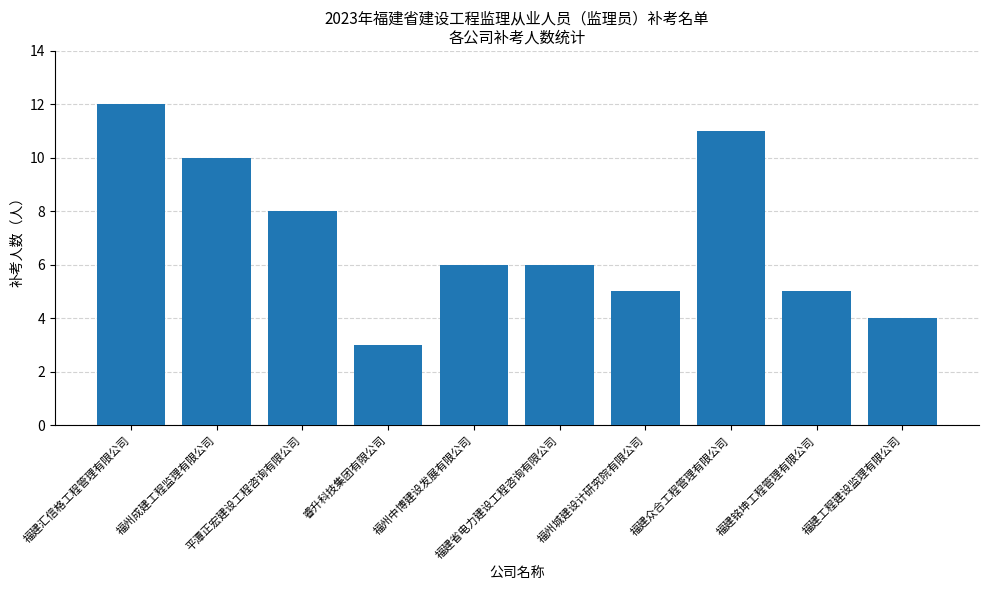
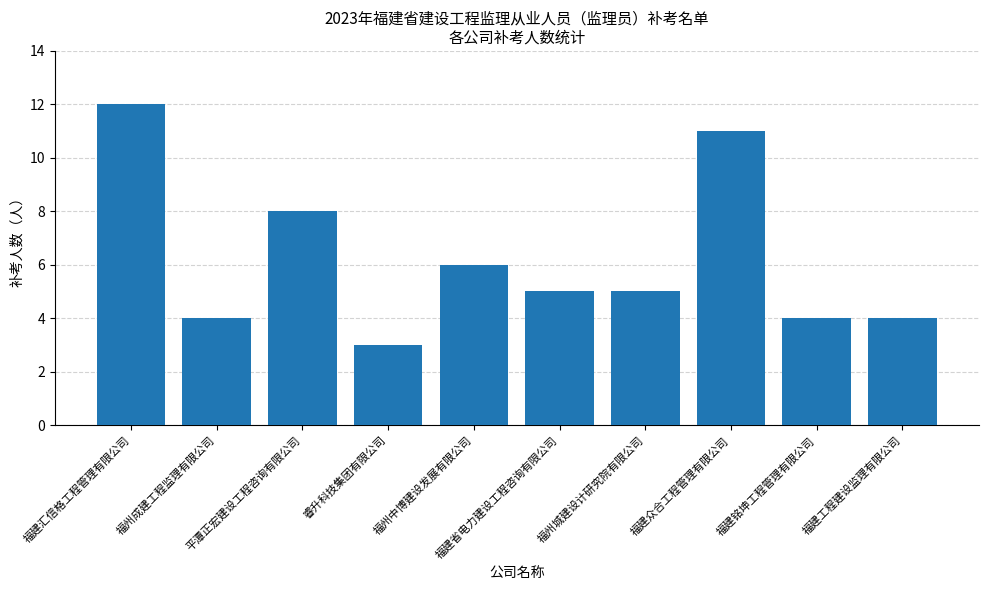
  {
    "福建汇信格工程管理有限公司": 12,
-   "福州成建工程监理有限公司": 10,
+   "福州成建工程监理有限公司": 4,
    "平潭正宏建设工程咨询有限公司": 8,
    "睿升科技集团有限公司": 3,
    "福州中博建设发展有限公司": 6,
-   "福建省电力建设工程咨询有限公司": 6,
+   "福建省电力建设工程咨询有限公司": 5,
    "福州城建设计研究院有限公司": 5,
    "福建众合工程管理有限公司": 11,
-   "福建铭坤工程管理有限公司": 5,
+   "福建铭坤工程管理有限公司": 4,
    "福建工程建设监理有限公司": 4
  }
